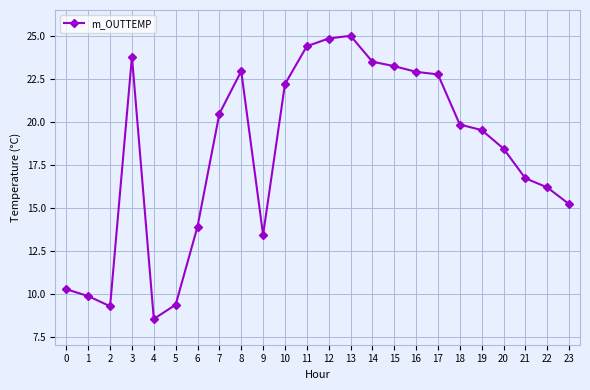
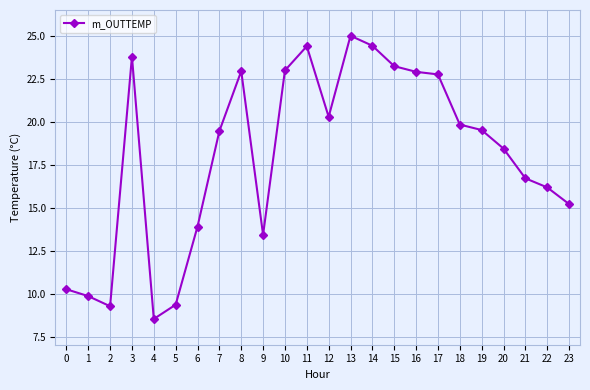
  {
    "0": 10.3,
    "1": 9.9,
    "2": 9.3,
    "3": 23.8,
    "4": 8.5,
    "5": 9.4,
    "6": 13.9,
-   "7": 20.5,
+   "7": 19.5,
    "8": 23.0,
    "9": 13.4,
-   "10": 22.2,
+   "10": 23.0,
    "11": 24.4,
-   "12": 24.9,
+   "12": 20.3,
    "13": 25.0,
-   "14": 23.5,
+   "14": 24.4,
    "15": 23.3,
    "16": 22.9,
    "17": 22.8,
    "18": 19.9,
    "19": 19.5,
    "20": 18.5,
    "21": 16.7,
    "22": 16.2,
    "23": 15.2
  }
